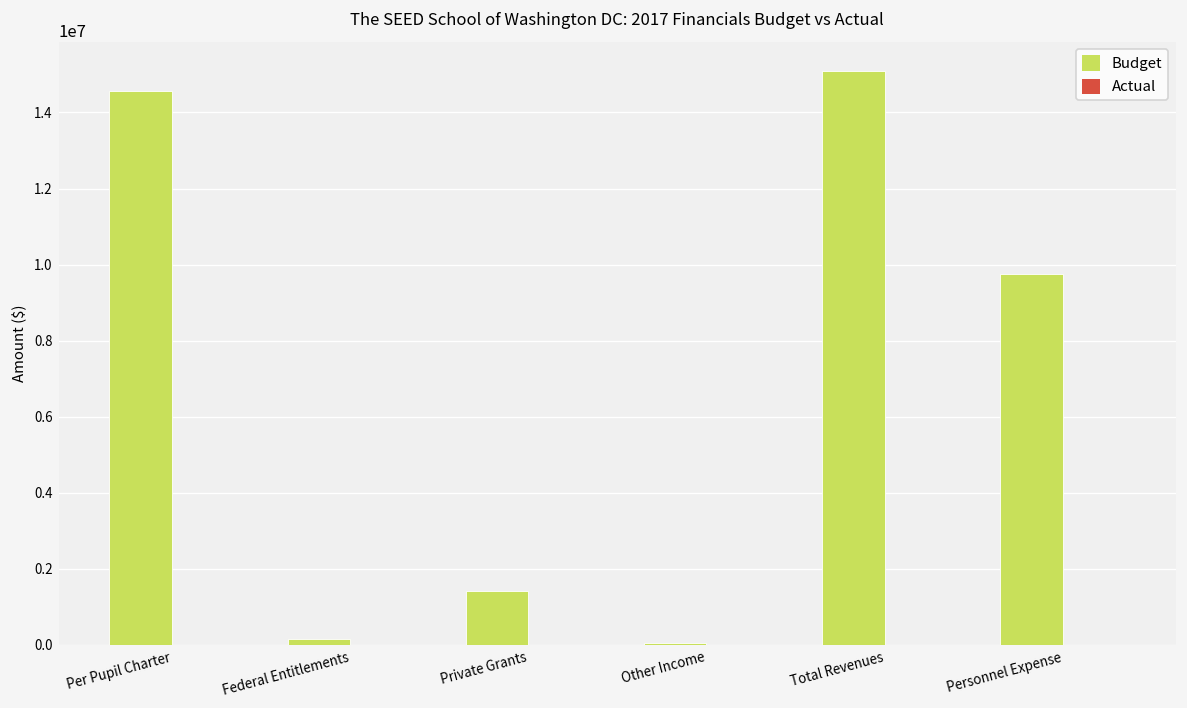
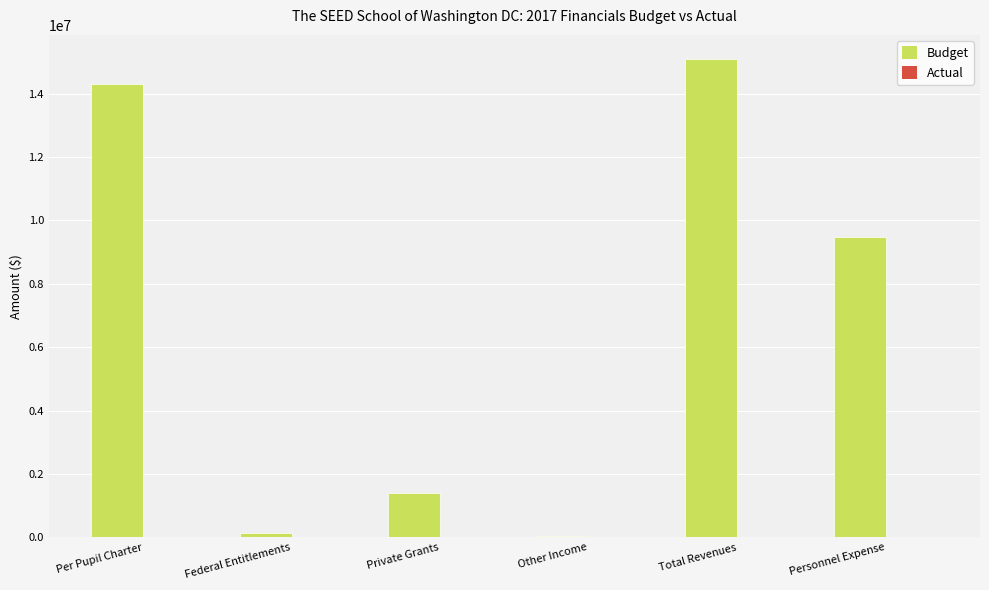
  {
    "Budget": {
-     "Per Pupil Charter": 14600000,
+     "Per Pupil Charter": 14300000,
      "Federal Entitlements": 100000,
      "Private Grants": 1400000,
      "Total Revenues": 15100000,
-     "Personnel Expense": 9700000
+     "Personnel Expense": 9500000
    },
    "Actual": {
      "Per Pupil Charter": 0,
      "Federal Entitlements": 0,
      "Private Grants": 0,
      "Other Income": 0,
      "Total Revenues": 0,
      "Personnel Expense": 0
    }
  }
